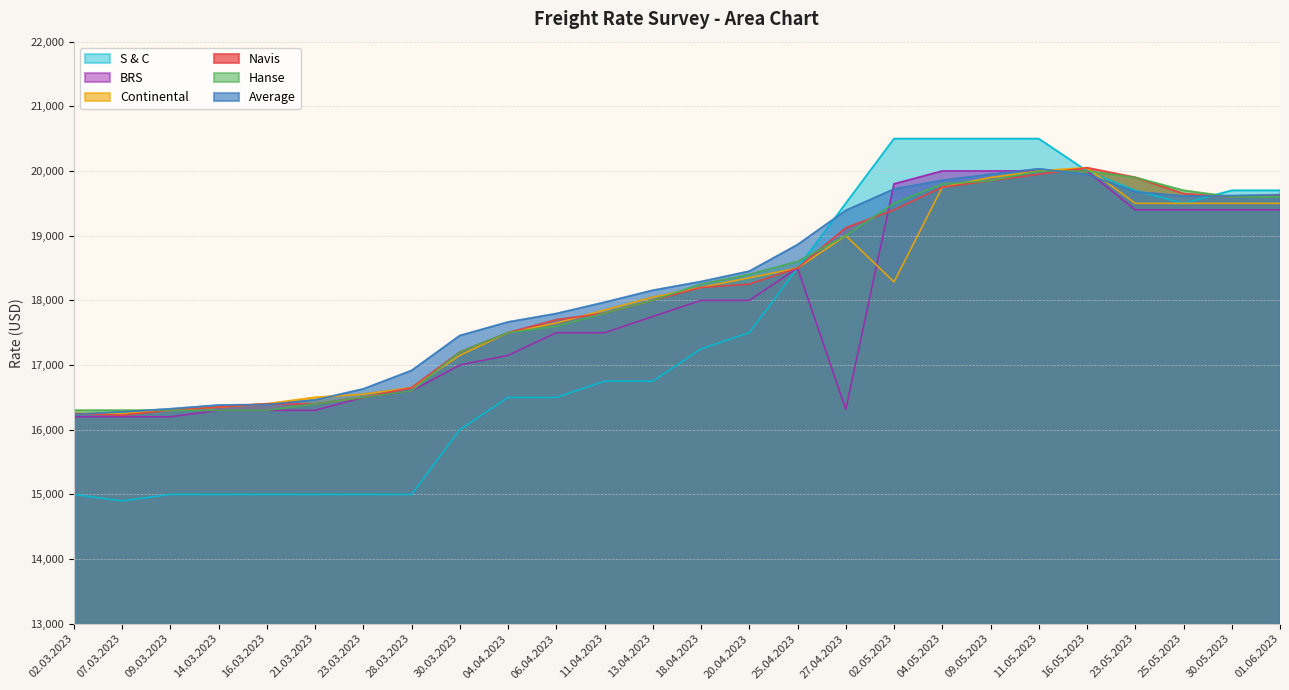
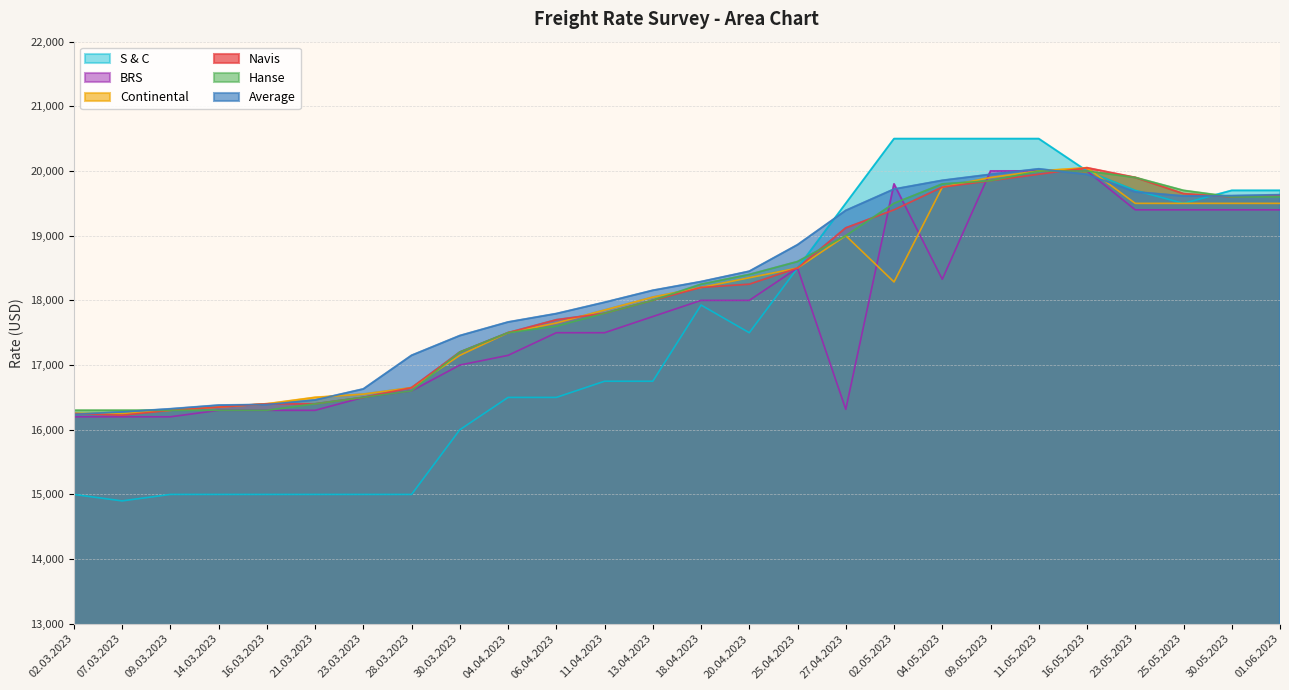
  {
    "S & C": {
      "02.03.2023": "15,000",
      "07.03.2023": "14,900",
      "09.03.2023": "15,000",
      "14.03.2023": "15,000",
      "16.03.2023": "15,000",
      "21.03.2023": "15,000",
      "23.03.2023": "15,000",
      "28.03.2023": "15,000",
      "30.03.2023": "16,000",
      "04.04.2023": "16,500",
      "06.04.2023": "16,500",
      "11.04.2023": "16,800",
      "13.04.2023": "16,800",
-     "18.04.2023": "17,300",
+     "18.04.2023": "17,900",
      "20.04.2023": "17,500",
      "27.04.2023": "19,500",
      "02.05.2023": "20,500",
      "04.05.2023": "20,500",
      "09.05.2023": "20,500",
      "11.05.2023": "20,500",
      "30.05.2023": "19,700",
      "01.06.2023": "19,700"
    },
    "BRS": {
      "09.03.2023": "16,200",
      "21.03.2023": "16,300",
      "30.03.2023": "17,000",
      "04.04.2023": "17,200",
      "06.04.2023": "17,500",
      "11.04.2023": "17,500",
      "13.04.2023": "17,800",
      "18.04.2023": "18,000",
      "20.04.2023": "18,000",
      "27.04.2023": "16,300",
      "02.05.2023": "19,800",
-     "04.05.2023": "20,000",
+     "04.05.2023": "18,300",
      "09.05.2023": "20,000",
      "23.05.2023": "19,400",
      "25.05.2023": "19,400",
      "30.05.2023": "19,400",
      "01.06.2023": "19,400"
    },
    "Continental": {
      "21.03.2023": "16,500",
      "23.03.2023": "16,600",
      "30.03.2023": "17,200",
      "06.04.2023": "17,700",
      "11.04.2023": "17,900",
      "13.04.2023": "18,100",
      "20.04.2023": "18,400",
      "02.05.2023": "18,300",
      "09.05.2023": "19,900",
      "23.05.2023": "19,500",
      "30.05.2023": "19,500",
      "01.06.2023": "19,500"
    },
    "Navis": {
      "06.04.2023": "17,700",
      "20.04.2023": "18,300",
      "27.04.2023": "19,100",
      "02.05.2023": "19,400",
      "11.05.2023": "20,000"
    },
    "Hanse": {
      "02.03.2023": "16,300",
      "06.04.2023": "17,600",
      "18.04.2023": "18,300",
      "20.04.2023": "18,400",
      "25.04.2023": "18,600",
      "02.05.2023": "19,500",
      "04.05.2023": "19,800",
      "25.05.2023": "19,700"
    },
    "Average": {
      "21.03.2023": "16,500",
      "23.03.2023": "16,600",
-     "28.03.2023": "16,900",
+     "28.03.2023": "17,200",
      "30.03.2023": "17,500",
      "04.04.2023": "17,700",
      "06.04.2023": "17,800",
      "11.04.2023": "18,000",
      "13.04.2023": "18,200",
      "18.04.2023": "18,300",
      "20.04.2023": "18,500",
      "25.04.2023": "18,900",
      "27.04.2023": "19,400",
      "02.05.2023": "19,700",
      "04.05.2023": "19,900",
      "09.05.2023": "19,900",
      "16.05.2023": "19,900"
    }
  }
